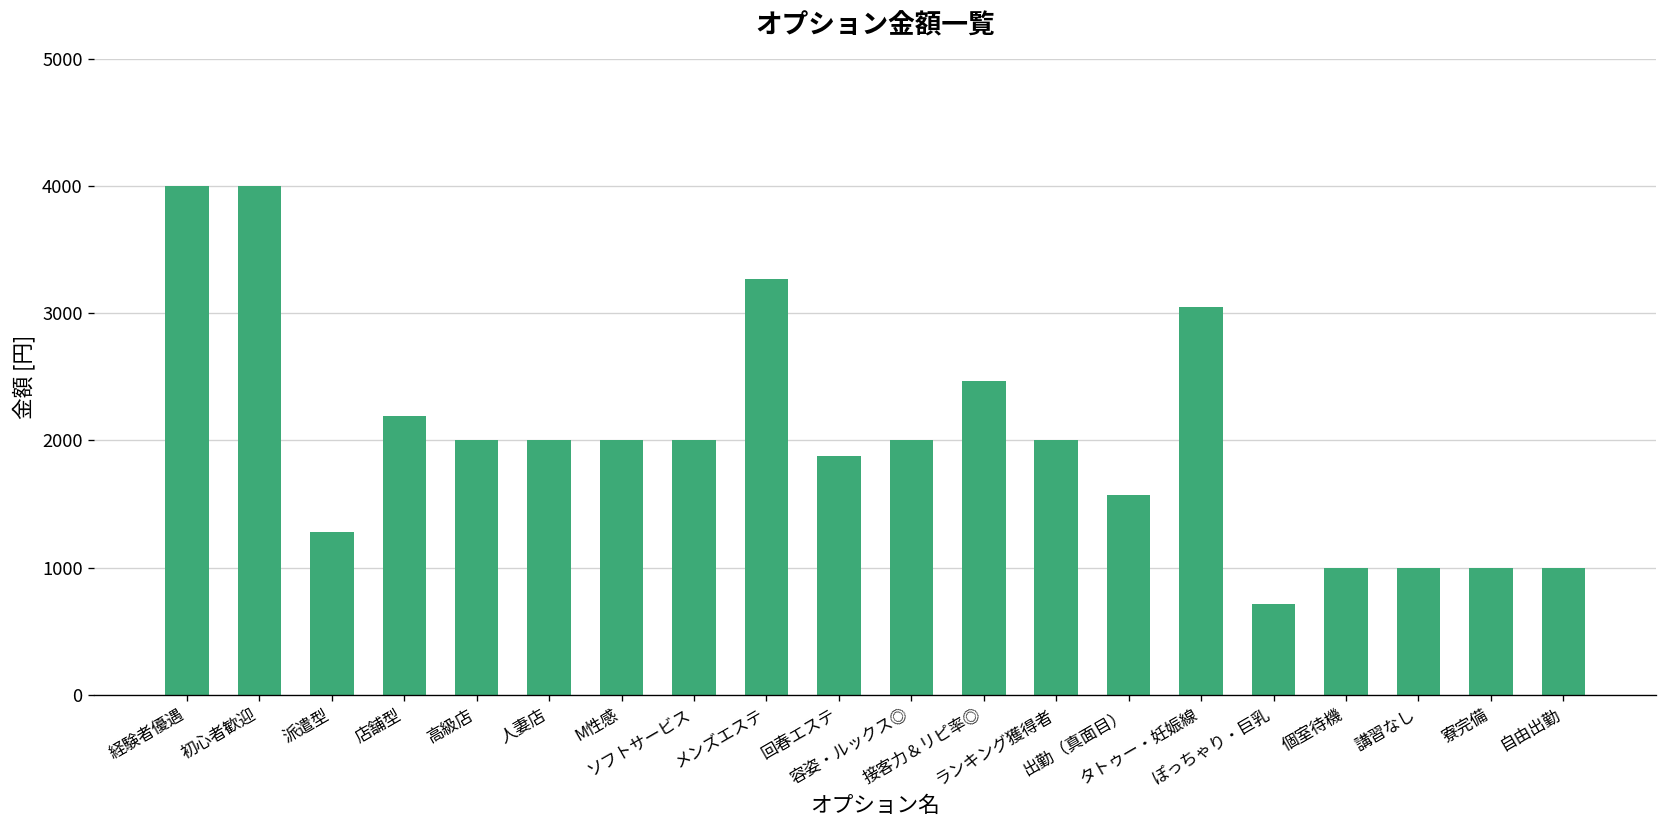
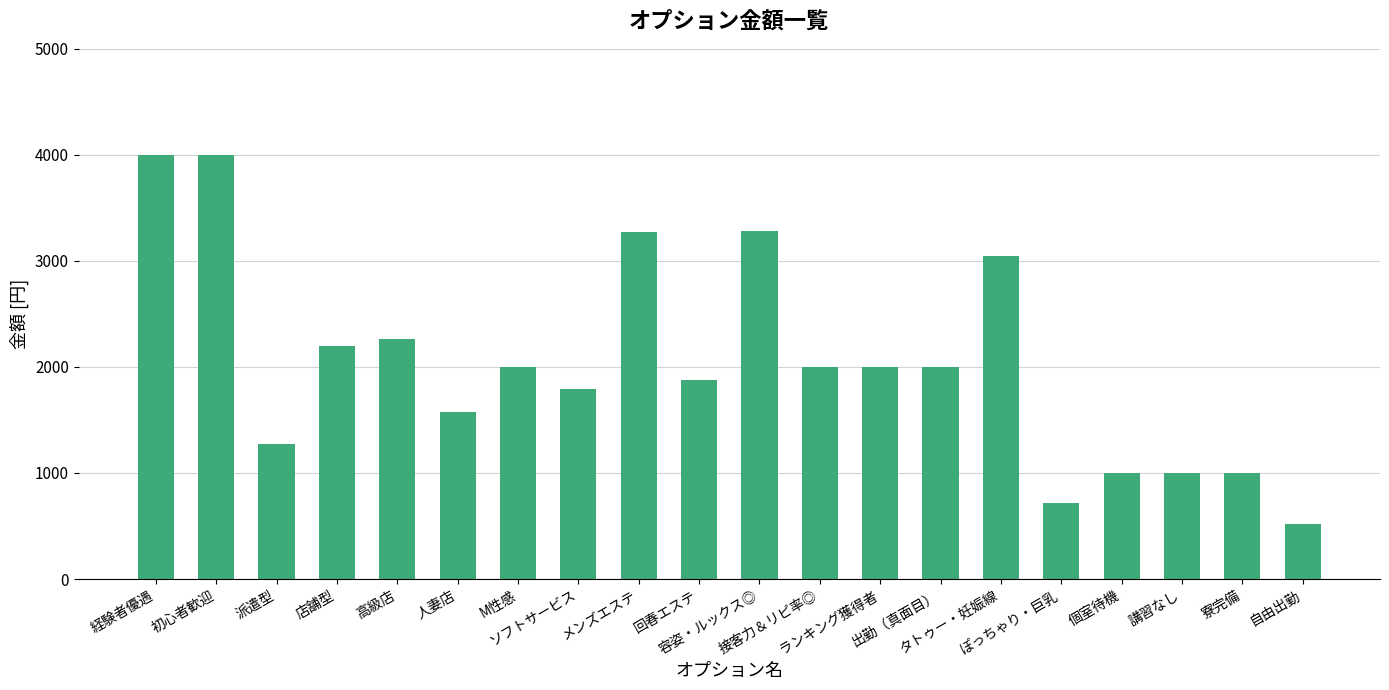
  {
    "経験者優遇": 4000,
    "初心者歓迎": 4000,
    "派遣型": 1280,
    "店舗型": 2190,
-   "高級店": 2000,
-   "人妻店": 2000,
+   "高級店": 2260,
+   "人妻店": 1570,
    "M性感": 2000,
-   "ソフトサービス": 2000,
+   "ソフトサービス": 1790,
    "メンズエステ": 3270,
    "回春エステ": 1880,
-   "容姿・ルックス◎": 2000,
-   "接客力＆リピ率◎": 2470,
+   "容姿・ルックス◎": 3290,
+   "接客力＆リピ率◎": 2000,
    "ランキング獲得者": 2000,
-   "出勤（真面目）": 1570,
+   "出勤（真面目）": 2000,
    "タトゥー・妊娠線": 3050,
    "ぽっちゃり・巨乳": 720,
    "個室待機": 1000,
    "講習なし": 1000,
    "寮完備": 1000,
-   "自由出勤": 1000
+   "自由出勤": 520
  }
